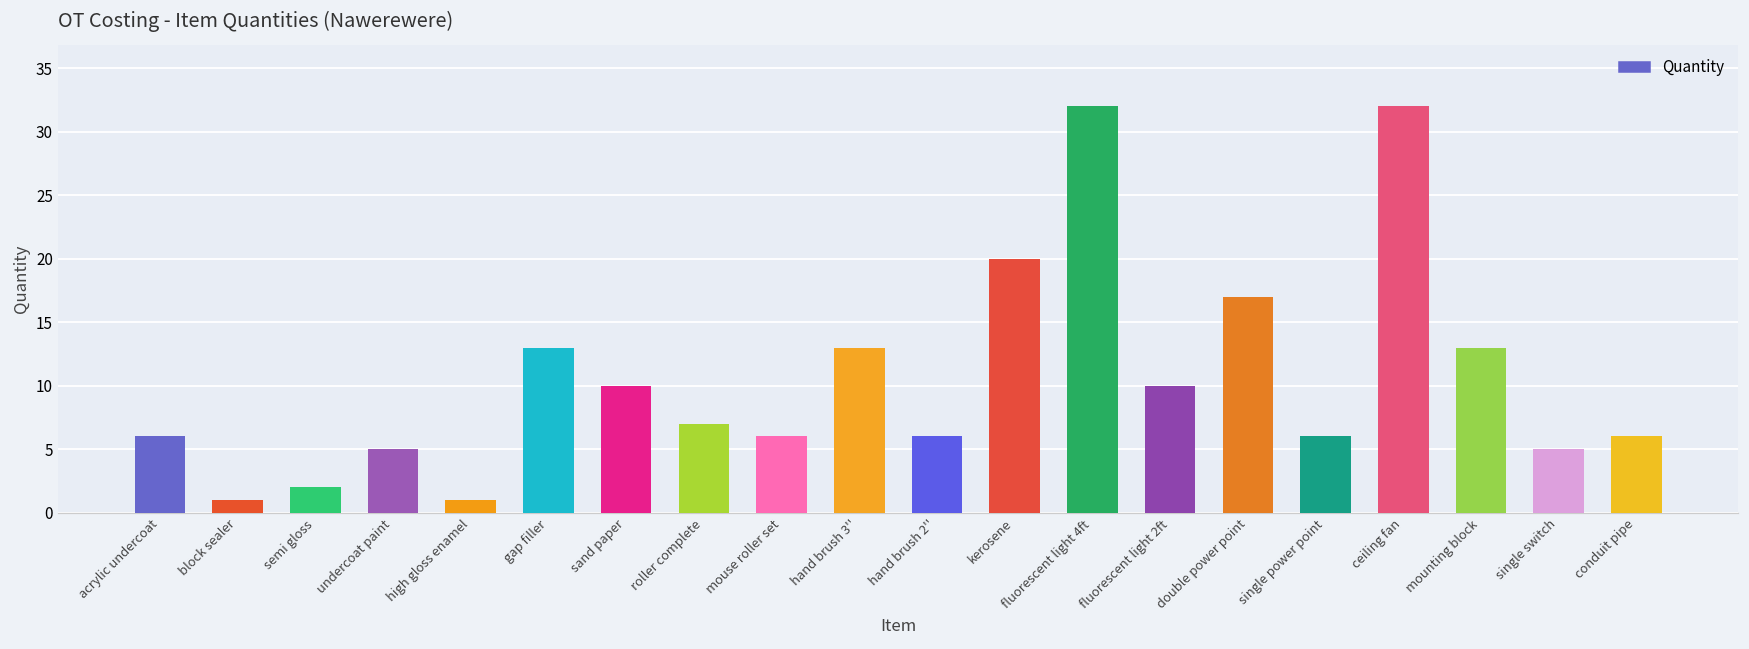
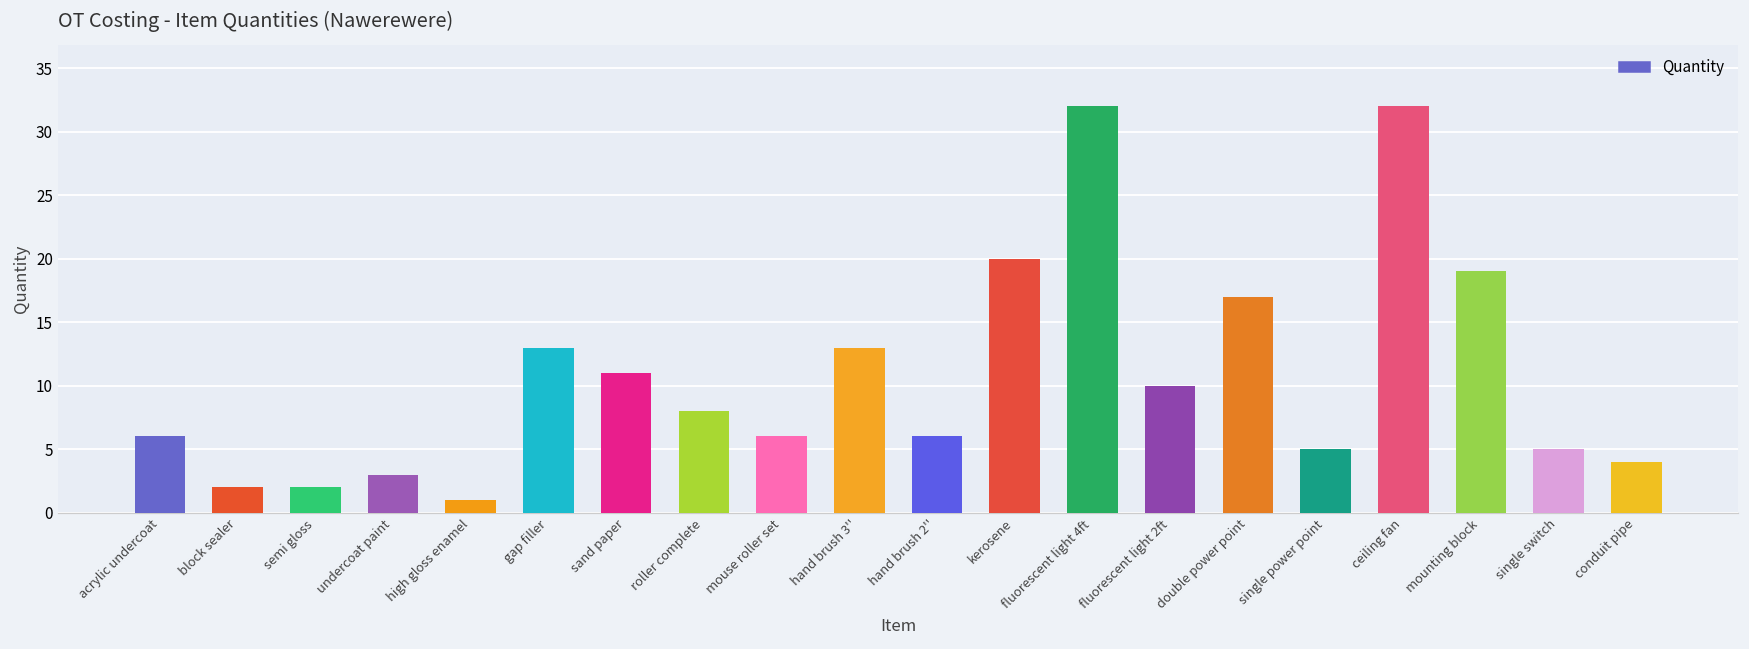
  {
    "acrylic undercoat": 6,
-   "block sealer": 1,
+   "block sealer": 2,
    "semi gloss": 2,
-   "undercoat paint": 5,
+   "undercoat paint": 3,
    "high gloss enamel": 1,
    "gap filler": 13,
-   "sand paper": 10,
-   "roller complete": 7,
+   "sand paper": 11,
+   "roller complete": 8,
    "mouse roller set": 6,
    "hand brush 3''": 13,
    "hand brush 2''": 6,
    "kerosene": 20,
    "fluorescent light 4ft": 32,
    "fluorescent light 2ft": 10,
    "double power point": 17,
-   "single power point": 6,
+   "single power point": 5,
    "ceiling fan": 32,
-   "mounting block": 13,
+   "mounting block": 19,
    "single switch": 5,
-   "conduit pipe": 6
+   "conduit pipe": 4
  }
